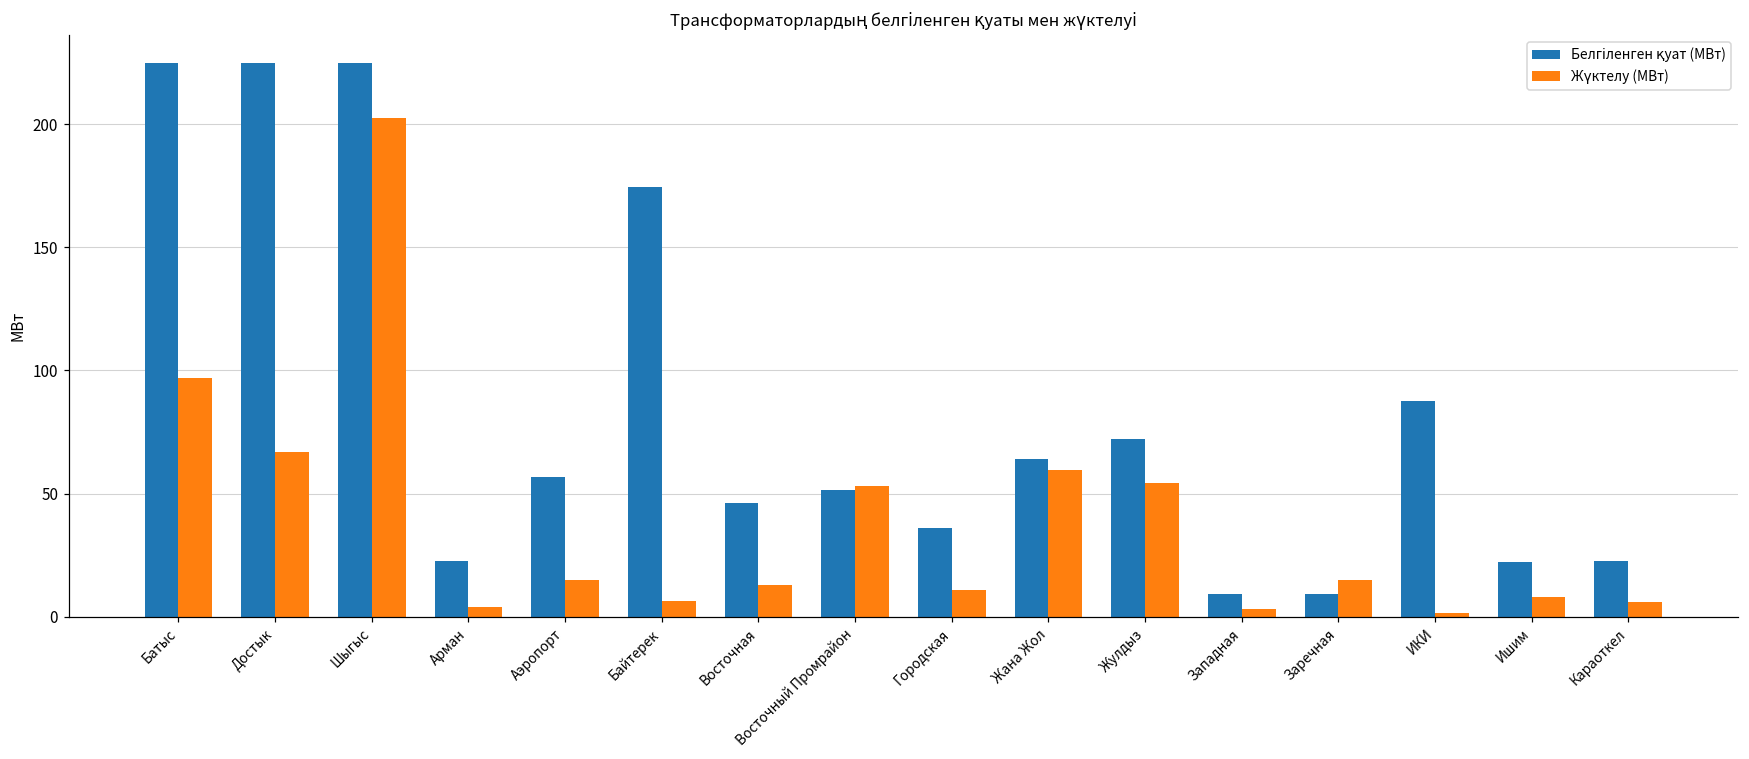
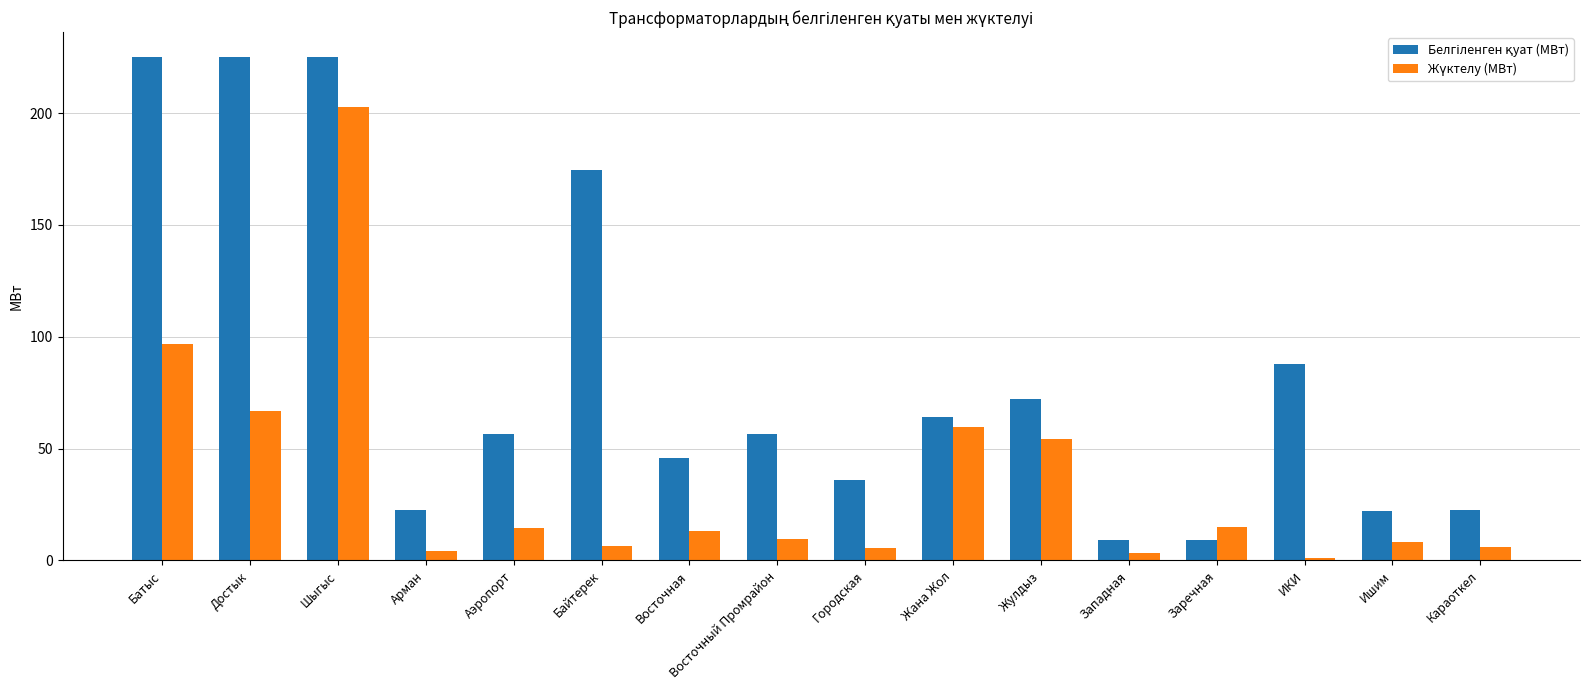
  {
    "Белгіленген қуат (МВт)": {
      "Батыс": 225,
      "Достык": 225,
      "Шыгыс": 225,
      "Арман": 23,
      "Аэропорт": 57,
      "Байтерек": 174,
      "Восточная": 46,
-     "Восточный Промрайон": 51,
+     "Восточный Промрайон": 57,
      "Городская": 36,
      "Жана Жол": 64,
      "Жулдыз": 72,
      "Западная": 9,
      "Заречная": 9,
      "ИКИ": 88,
      "Ишим": 22,
      "Караоткел": 23
    },
    "Жүктелу (МВт)": {
      "Батыс": 97,
      "Достык": 67,
      "Шыгыс": 203,
      "Арман": 4,
      "Аэропорт": 15,
      "Байтерек": 6,
      "Восточная": 13,
-     "Восточный Промрайон": 53,
-     "Городская": 11,
+     "Восточный Промрайон": 9,
+     "Городская": 5,
      "Жана Жол": 60,
      "Жулдыз": 54,
      "Западная": 3,
      "Заречная": 15,
      "ИКИ": 1,
      "Ишим": 8,
      "Караоткел": 6
    }
  }
